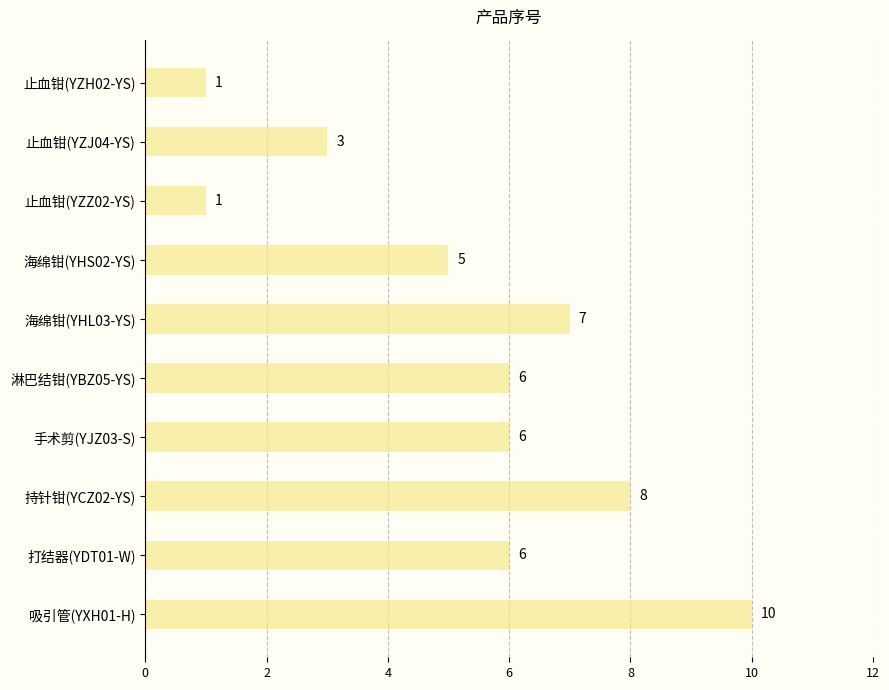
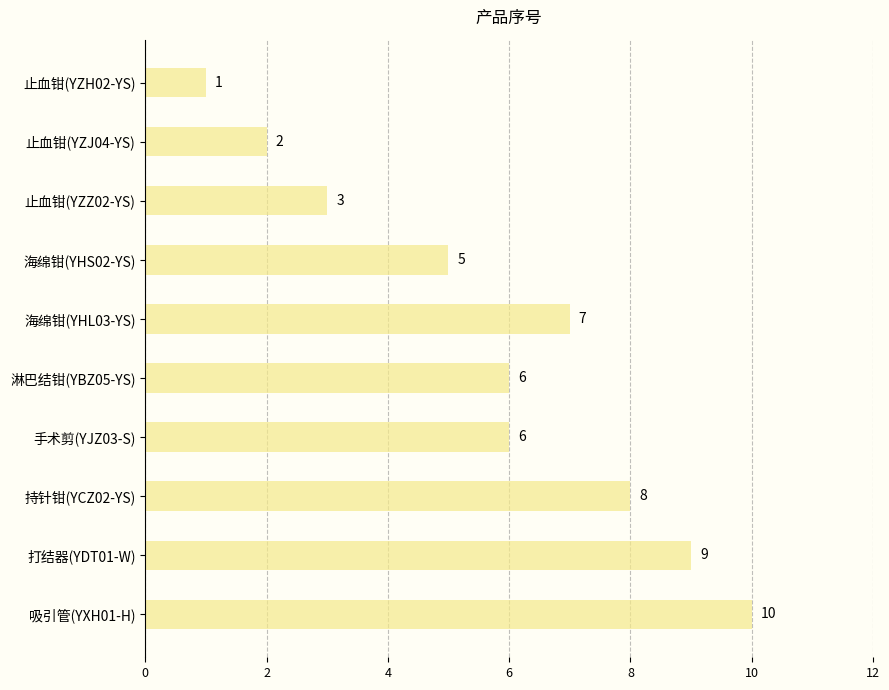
  {
    "止血钳(YZH02-YS)": 1,
-   "止血钳(YZJ04-YS)": 3,
-   "止血钳(YZZ02-YS)": 1,
+   "止血钳(YZJ04-YS)": 2,
+   "止血钳(YZZ02-YS)": 3,
    "海绵钳(YHS02-YS)": 5,
    "海绵钳(YHL03-YS)": 7,
    "淋巴结钳(YBZ05-YS)": 6,
    "手术剪(YJZ03-S)": 6,
    "持针钳(YCZ02-YS)": 8,
-   "打结器(YDT01-W)": 6,
+   "打结器(YDT01-W)": 9,
    "吸引管(YXH01-H)": 10
  }
